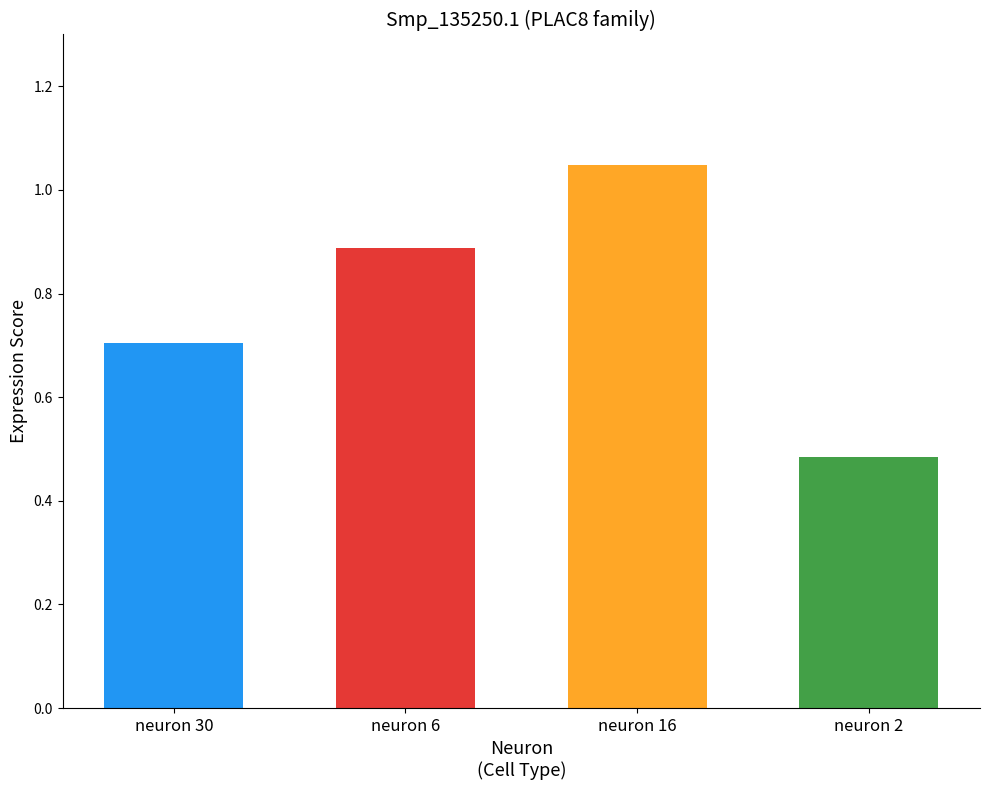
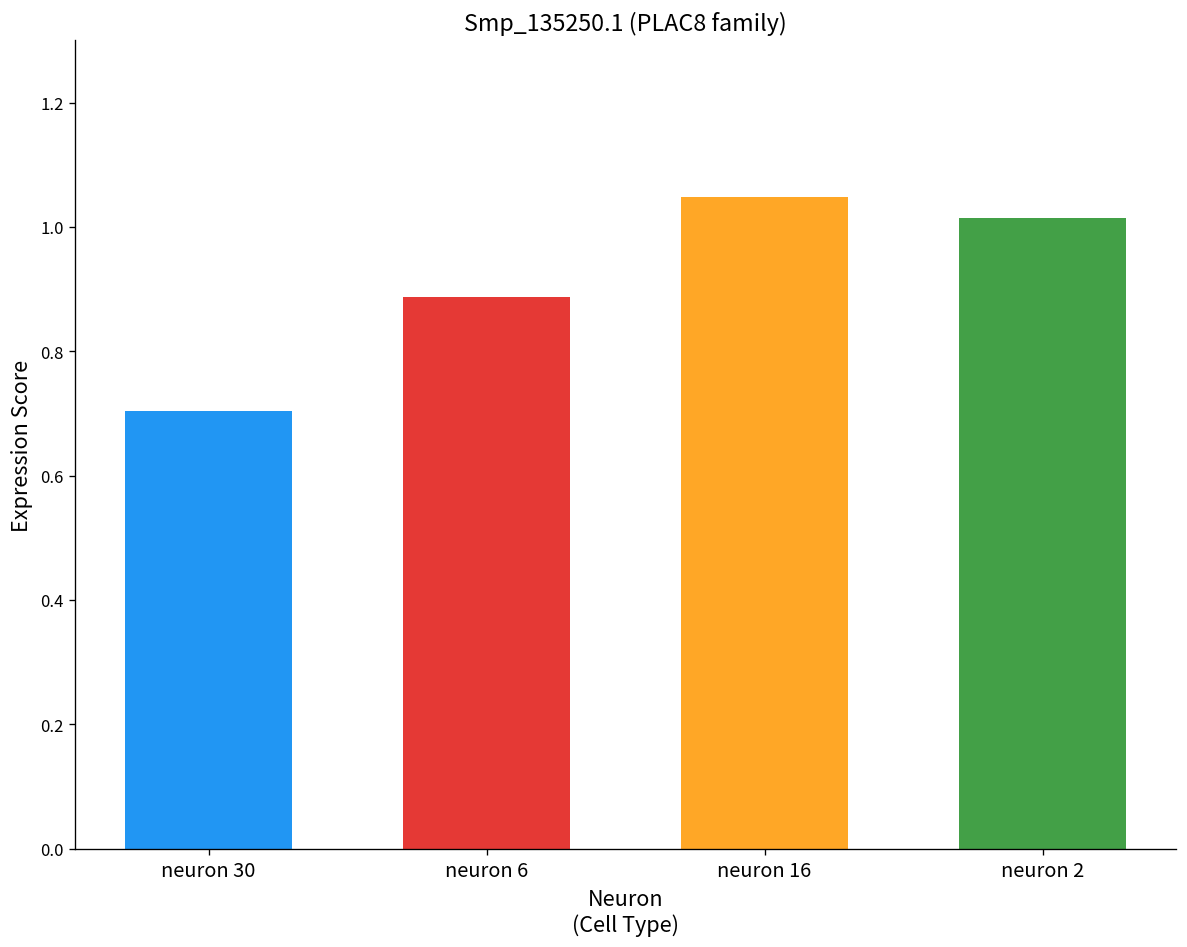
  {
    "neuron 30": 0.70,
    "neuron 6": 0.89,
    "neuron 16": 1.05,
-   "neuron 2": 0.48
+   "neuron 2": 1.01
  }
